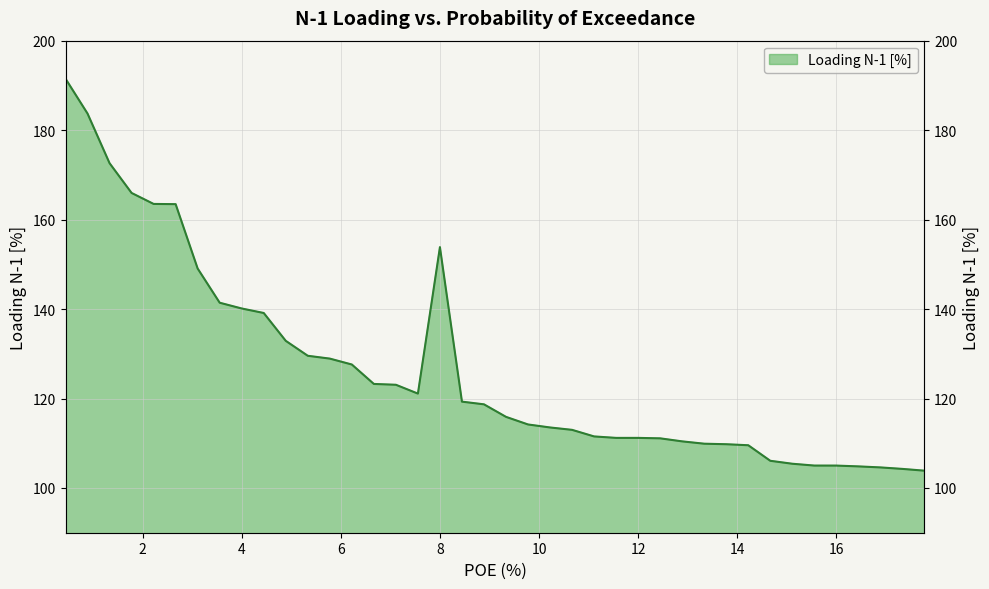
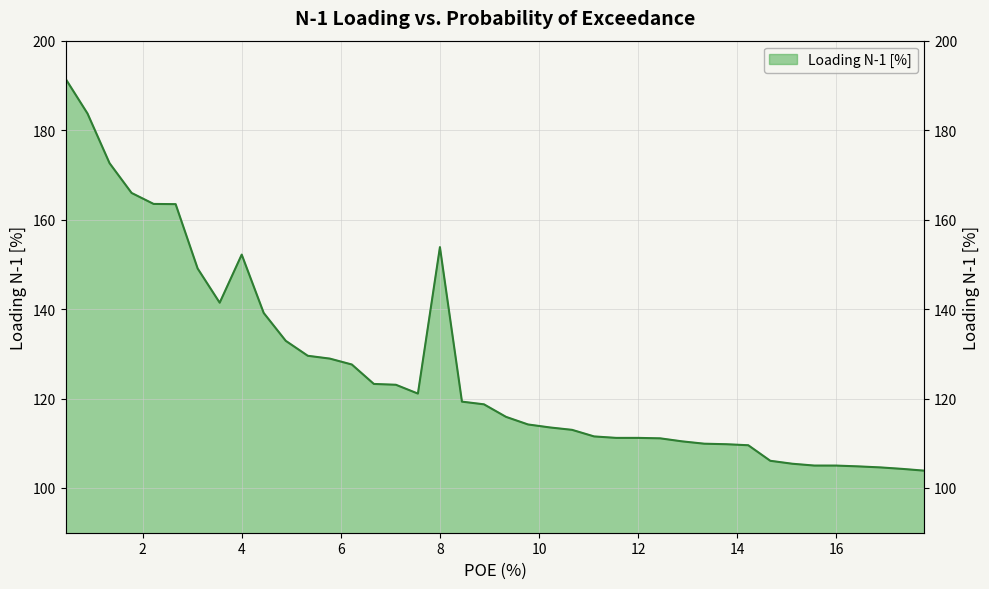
  {
-   "4": 140,
+   "4": 152,
    "8": 154,
    "12": 111,
    "16": 105
  }
